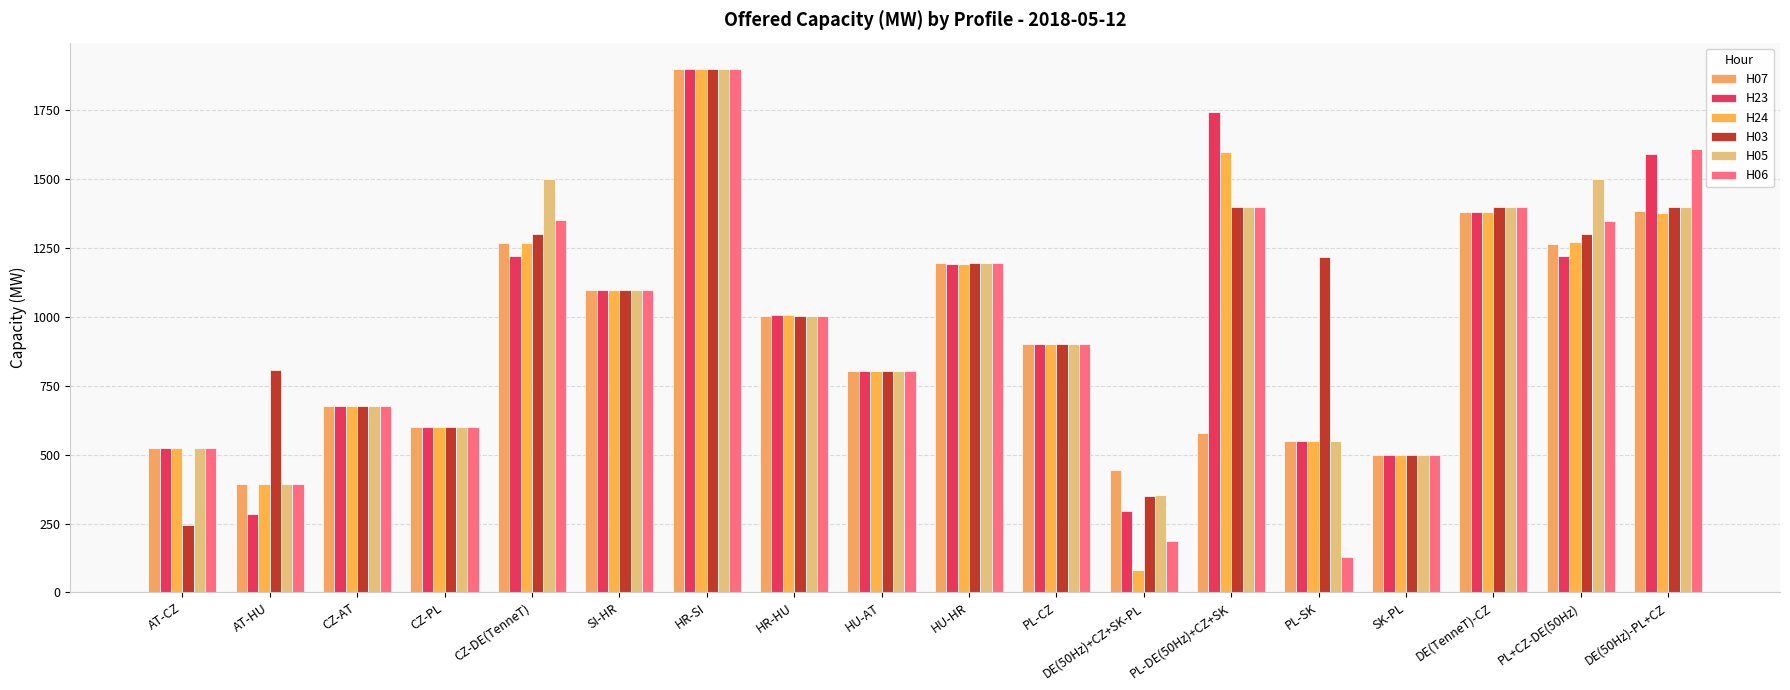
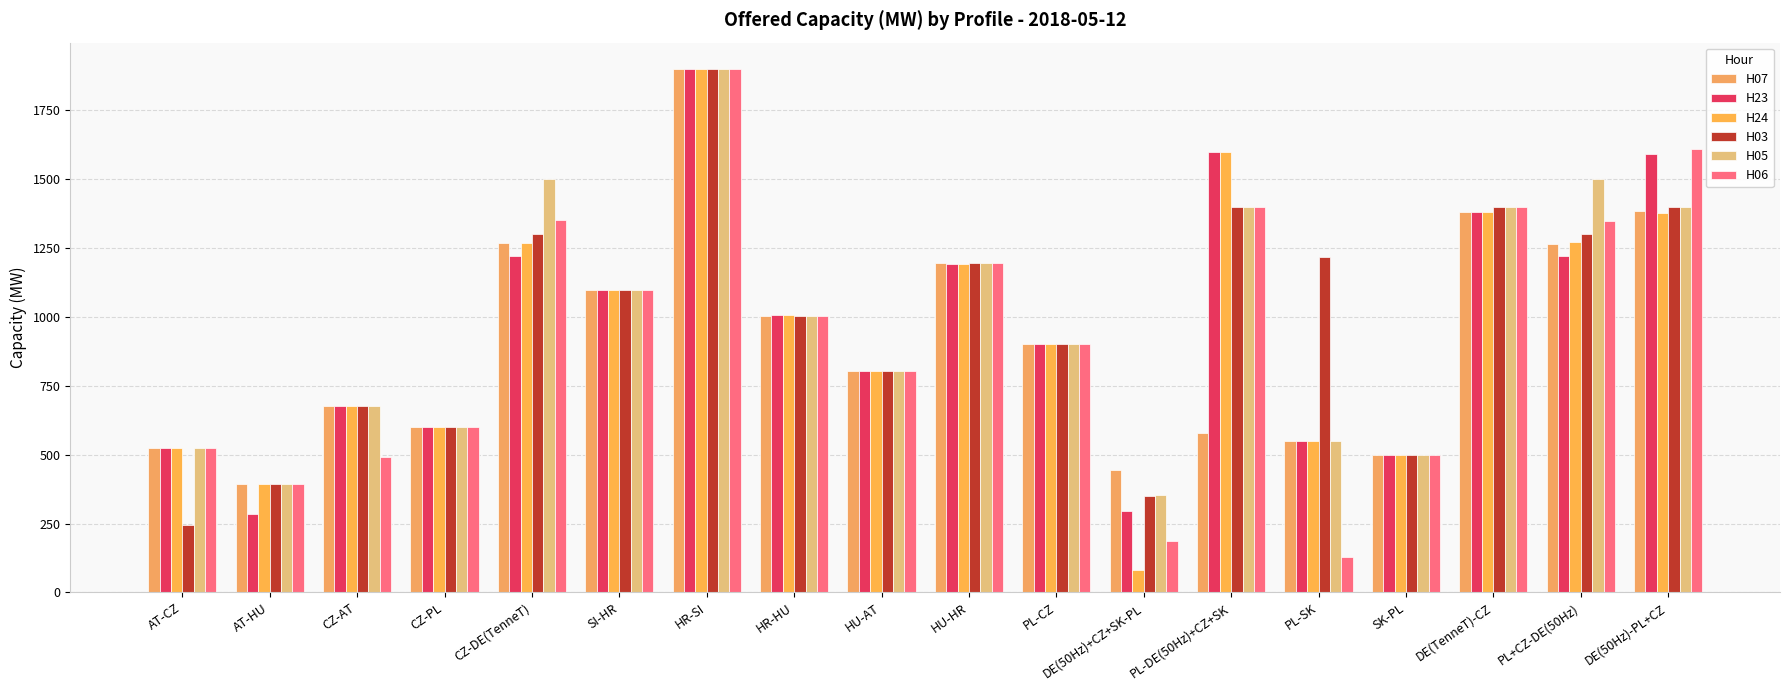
  {
    "H23": {
      "AT-CZ": 520,
      "AT-HU": 290,
      "CZ-AT": 680,
      "CZ-PL": 600,
      "CZ-DE(TenneT)": 1220,
      "SI-HR": 1100,
      "HR-SI": 1900,
      "HR-HU": 1010,
      "HU-AT": 810,
      "HU-HR": 1190,
      "PL-CZ": 900,
      "DE(50Hz)+CZ+SK-PL": 300,
-     "PL-DE(50Hz)+CZ+SK": 1740,
+     "PL-DE(50Hz)+CZ+SK": 1600,
      "PL-SK": 550,
      "SK-PL": 500,
      "DE(TenneT)-CZ": 1380,
      "PL+CZ-DE(50Hz)": 1220,
      "DE(50Hz)-PL+CZ": 1590
    },
    "H03": {
      "AT-CZ": 250,
-     "AT-HU": 810,
+     "AT-HU": 400,
      "CZ-AT": 680,
      "CZ-PL": 600,
      "CZ-DE(TenneT)": 1300,
      "SI-HR": 1100,
      "HR-SI": 1900,
      "HR-HU": 1000,
      "HU-AT": 810,
      "HU-HR": 1200,
      "PL-CZ": 900,
      "DE(50Hz)+CZ+SK-PL": 350,
      "PL-DE(50Hz)+CZ+SK": 1400,
      "PL-SK": 1220,
      "SK-PL": 500,
      "DE(TenneT)-CZ": 1400,
      "PL+CZ-DE(50Hz)": 1300,
      "DE(50Hz)-PL+CZ": 1400
    },
    "H06": {
      "AT-CZ": 520,
      "AT-HU": 400,
-     "CZ-AT": 680,
+     "CZ-AT": 490,
      "CZ-PL": 600,
      "CZ-DE(TenneT)": 1350,
      "SI-HR": 1100,
      "HR-SI": 1900,
      "HR-HU": 1000,
      "HU-AT": 810,
      "HU-HR": 1200,
      "PL-CZ": 900,
      "DE(50Hz)+CZ+SK-PL": 190,
      "PL-DE(50Hz)+CZ+SK": 1400,
      "PL-SK": 130,
      "SK-PL": 500,
      "DE(TenneT)-CZ": 1400,
      "PL+CZ-DE(50Hz)": 1350,
      "DE(50Hz)-PL+CZ": 1610
    }
  }
